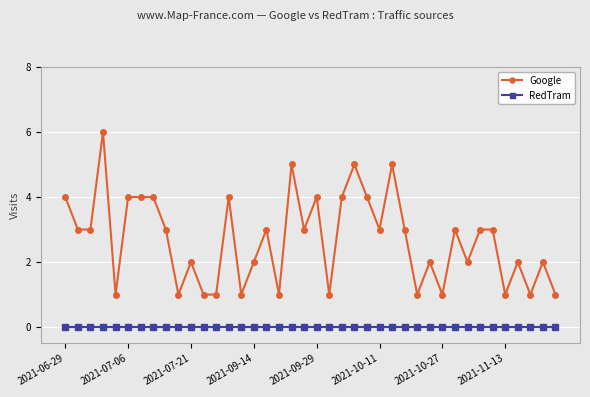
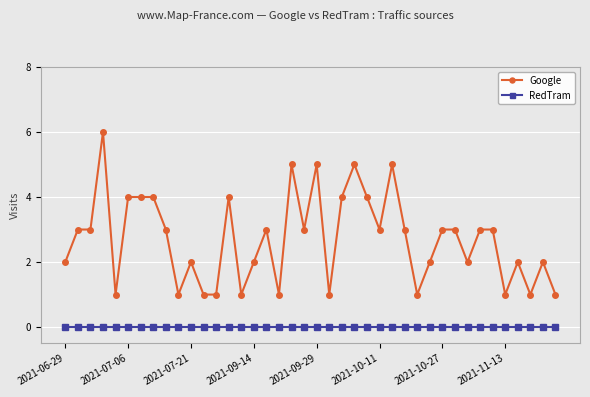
  {
    "Google": {
-     "2021-06-29": 4,
+     "2021-06-29": 2,
      "2021-07-06": 4,
      "2021-07-21": 2,
      "2021-09-14": 2,
-     "2021-09-29": 4,
+     "2021-09-29": 5,
      "2021-10-11": 3,
-     "2021-10-27": 1,
+     "2021-10-27": 3,
      "2021-11-13": 1
    },
    "RedTram": {
      "2021-06-29": 0,
      "2021-07-06": 0,
      "2021-07-21": 0,
      "2021-09-14": 0,
      "2021-09-29": 0,
      "2021-10-11": 0,
      "2021-10-27": 0,
      "2021-11-13": 0
    }
  }
